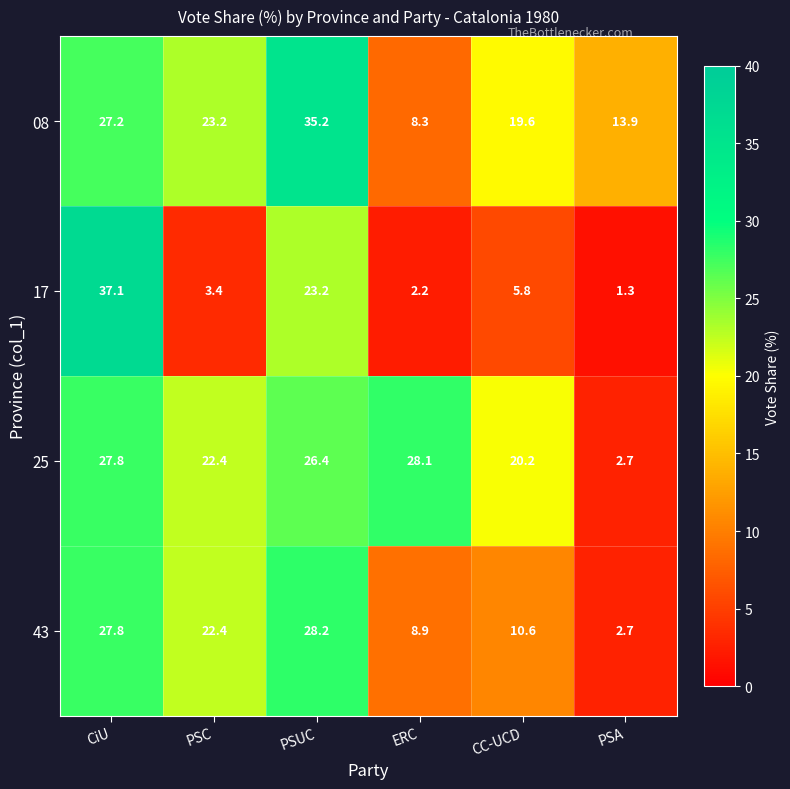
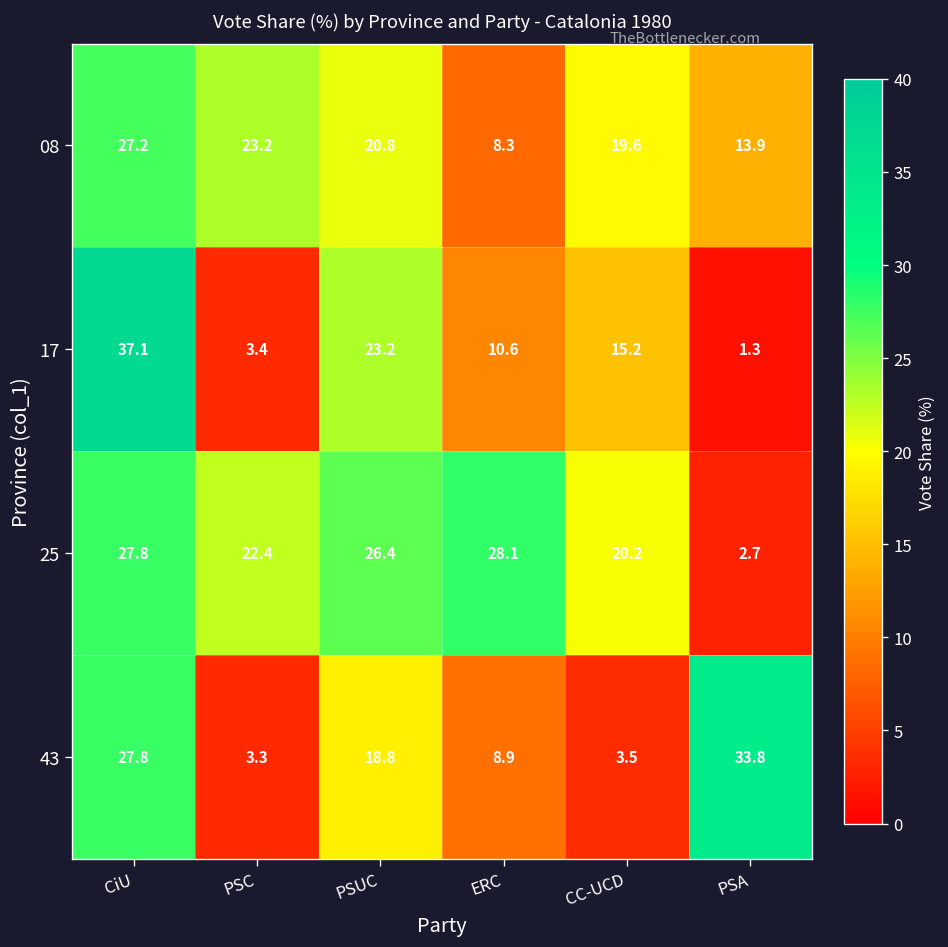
  {
    "08": {
      "CiU": 27.2,
      "PSC": 23.2,
-     "PSUC": 35.2,
+     "PSUC": 20.8,
      "ERC": 8.3,
      "CC-UCD": 19.6,
      "PSA": 13.9
    },
    "17": {
      "CiU": 37.1,
      "PSC": 3.4,
      "PSUC": 23.2,
-     "ERC": 2.2,
-     "CC-UCD": 5.8,
+     "ERC": 10.6,
+     "CC-UCD": 15.2,
      "PSA": 1.3
    },
    "25": {
      "CiU": 27.8,
      "PSC": 22.4,
      "PSUC": 26.4,
      "ERC": 28.1,
      "CC-UCD": 20.2,
      "PSA": 2.7
    },
    "43": {
      "CiU": 27.8,
-     "PSC": 22.4,
-     "PSUC": 28.2,
+     "PSC": 3.3,
+     "PSUC": 18.8,
      "ERC": 8.9,
-     "CC-UCD": 10.6,
-     "PSA": 2.7
+     "CC-UCD": 3.5,
+     "PSA": 33.8
    }
  }
